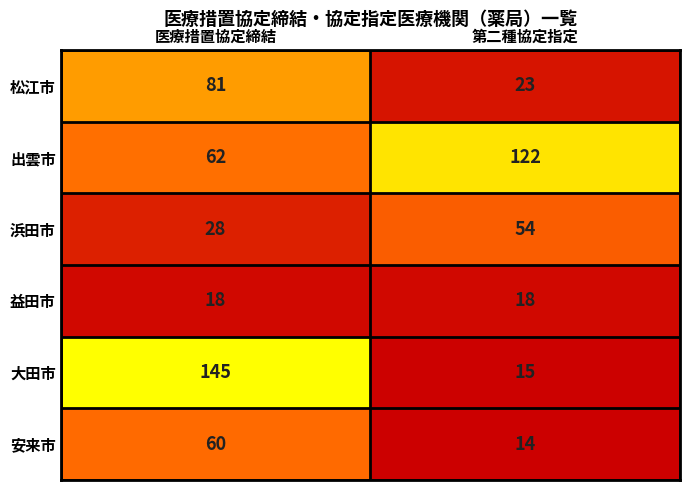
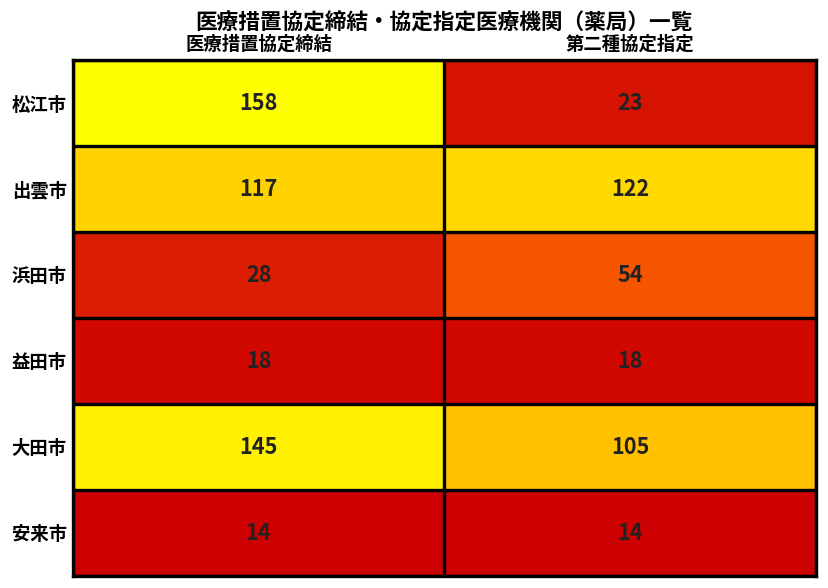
  {
    "松江市": {
-     "医療措置協定締結": 81,
+     "医療措置協定締結": 158,
      "第二種協定指定": 23
    },
    "出雲市": {
-     "医療措置協定締結": 62,
+     "医療措置協定締結": 117,
      "第二種協定指定": 122
    },
    "浜田市": {
      "医療措置協定締結": 28,
      "第二種協定指定": 54
    },
    "益田市": {
      "医療措置協定締結": 18,
      "第二種協定指定": 18
    },
    "大田市": {
      "医療措置協定締結": 145,
-     "第二種協定指定": 15
+     "第二種協定指定": 105
    },
    "安来市": {
-     "医療措置協定締結": 60,
+     "医療措置協定締結": 14,
      "第二種協定指定": 14
    }
  }
